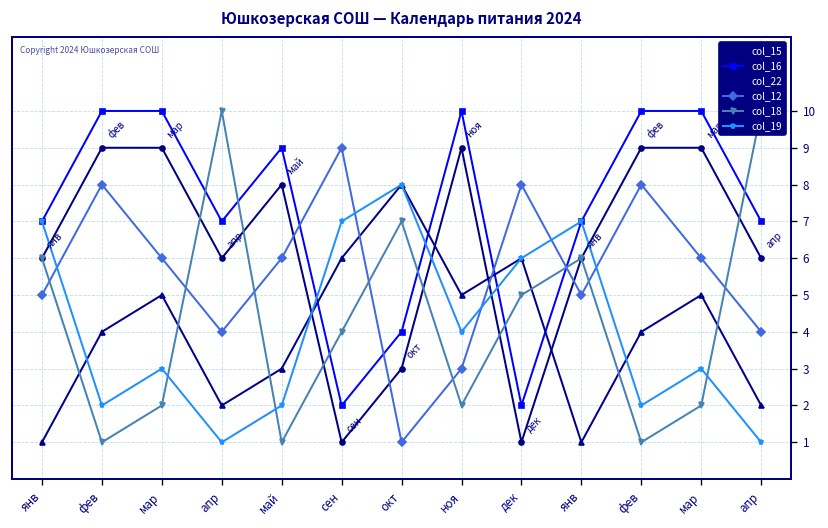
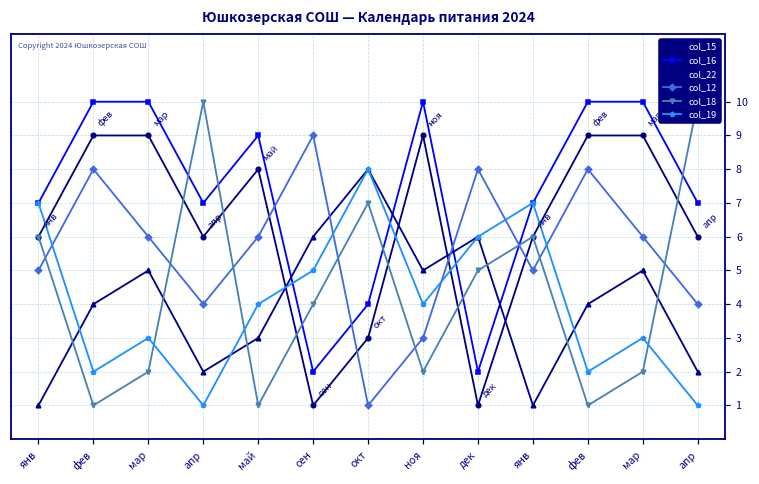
  {
    "col_16": {
      "май": 9,
      "сен": 2,
      "окт": 4,
      "ноя": 10,
      "дек": 2
    },
    "col_19": {
-     "май": 2,
-     "сен": 7,
+     "май": 4,
+     "сен": 5,
      "ноя": 4
    }
  }
